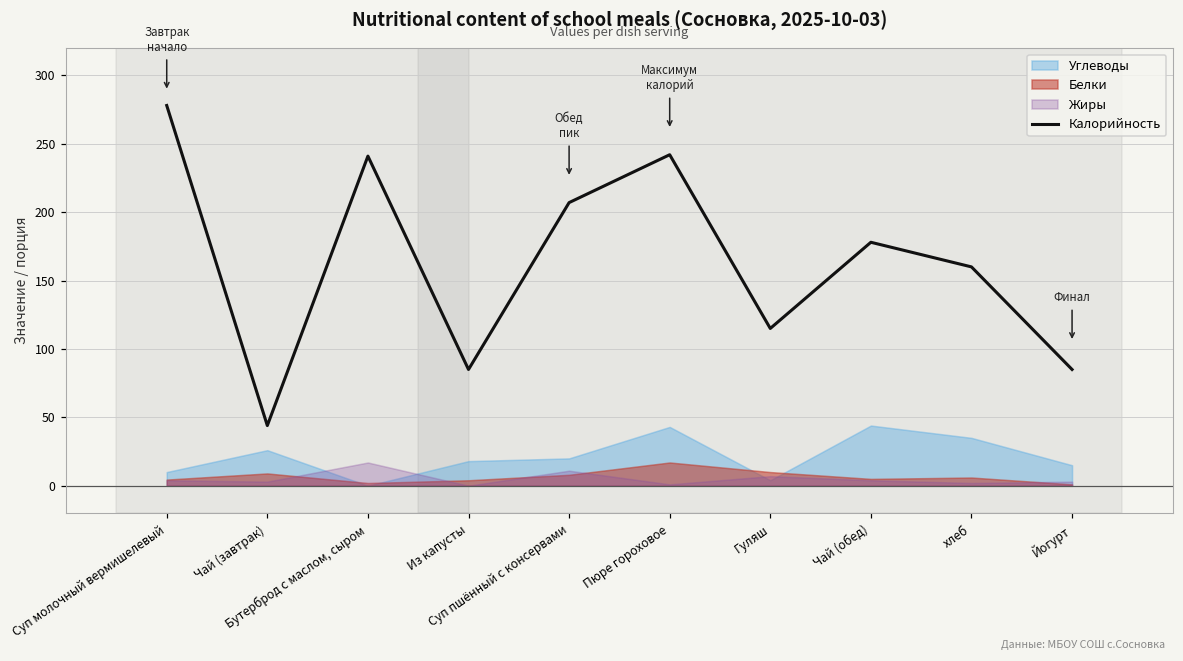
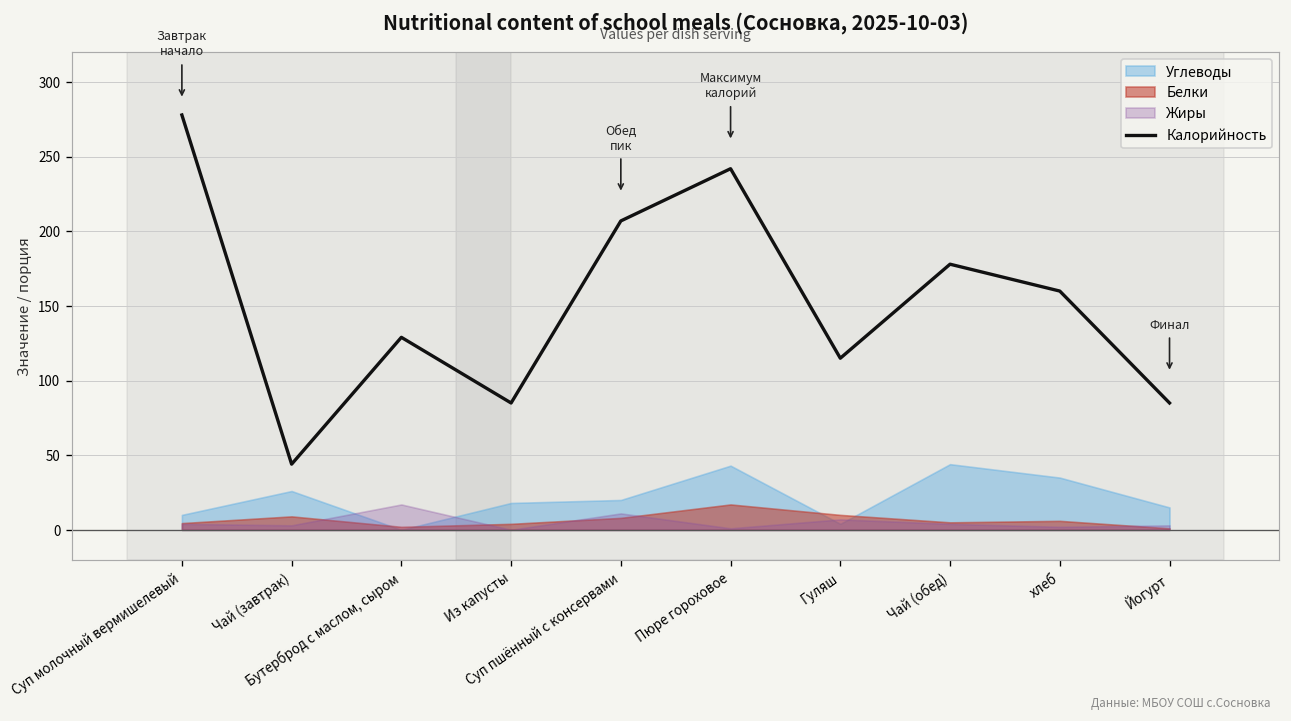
  {
    "Калорийность": {
      "Суп молочный вермишелевый": 278,
      "Чай (завтрак)": 44,
-     "Бутерброд с маслом, сыром": 241,
+     "Бутерброд с маслом, сыром": 129,
      "Из капусты": 85,
      "Суп пшённый с консервами": 207,
      "Пюре гороховое": 242,
      "Гуляш": 115,
      "Чай (обед)": 178,
      "хлеб": 160,
      "Йогурт": 85
    },
    "Углеводы": {
      "Суп молочный вермишелевый": 10,
      "Чай (завтрак)": 26,
      "Из капусты": 18,
      "Суп пшённый с консервами": 20,
      "Пюре гороховое": 43,
      "Гуляш": 4,
      "Чай (обед)": 44,
      "хлеб": 35,
      "Йогурт": 15
    },
    "Белки": {
      "Чай (завтрак)": 9,
      "Из капусты": 4,
      "Суп пшённый с консервами": 8,
      "Пюре гороховое": 17,
      "Гуляш": 10,
      "хлеб": 6
    },
    "Жиры": {
      "Чай (завтрак)": 3,
      "Бутерброд с маслом, сыром": 17,
      "Из капусты": 0,
      "Суп пшённый с консервами": 11,
      "Гуляш": 7
    }
  }
